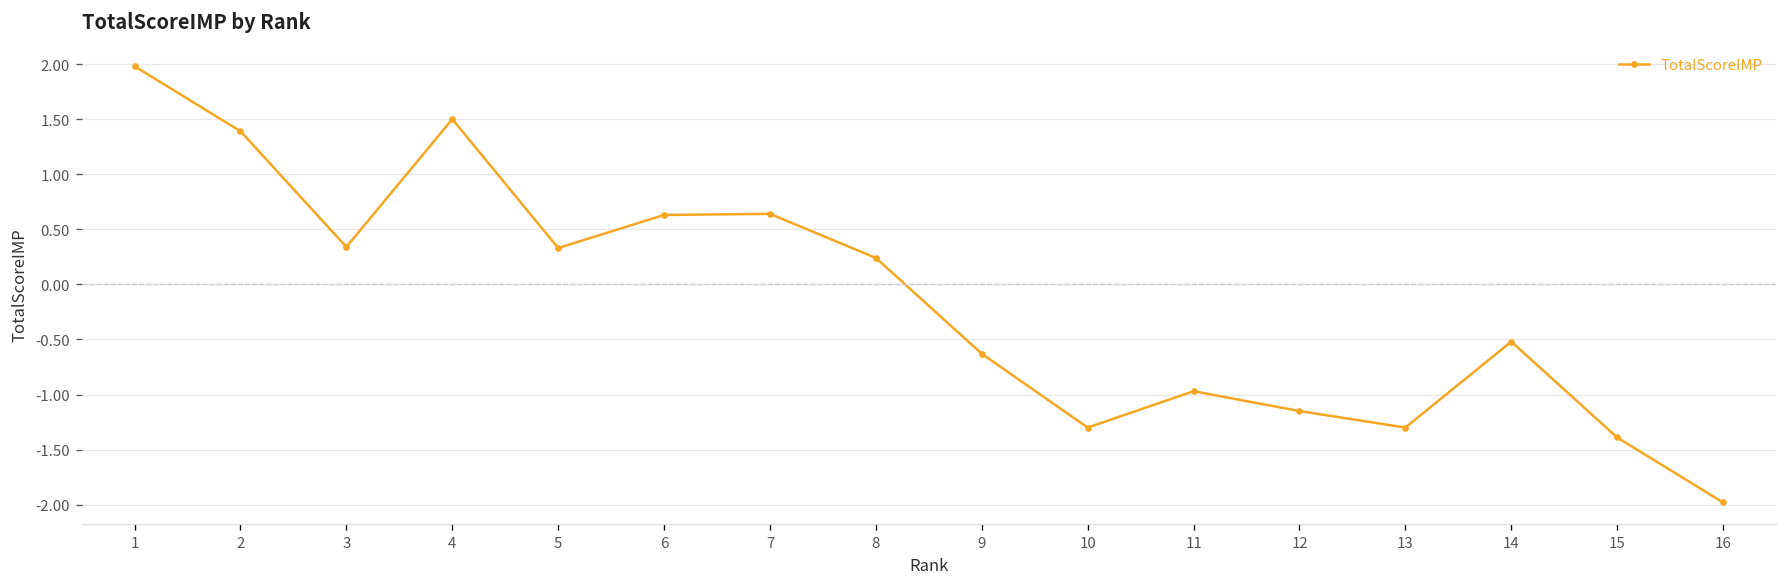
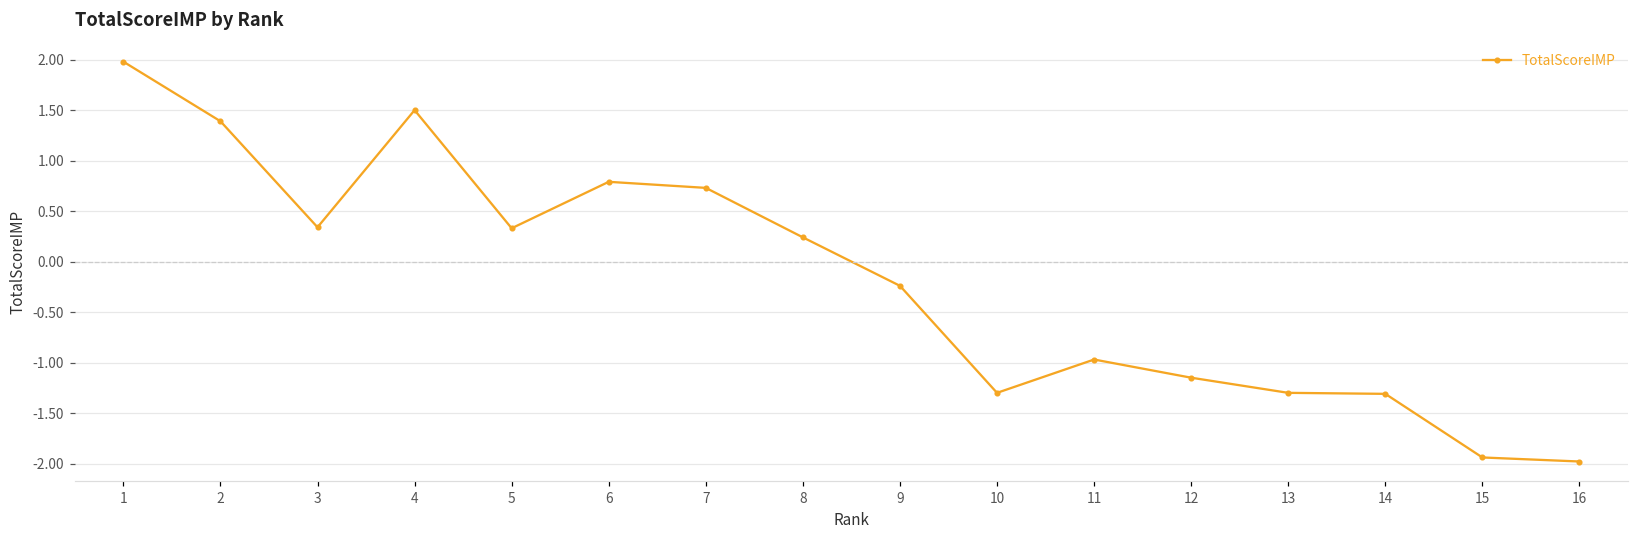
  {
    "1": 2.0,
    "2": 1.4,
    "3": 0.3,
    "4": 1.5,
    "5": 0.3,
-   "6": 0.6,
-   "7": 0.6,
+   "6": 0.8,
+   "7": 0.7,
    "8": 0.2,
-   "9": -0.6,
+   "9": -0.2,
    "10": -1.3,
    "11": -1.0,
    "12": -1.2,
    "13": -1.3,
-   "14": -0.5,
-   "15": -1.4,
+   "14": -1.3,
+   "15": -1.9,
    "16": -2.0
  }
